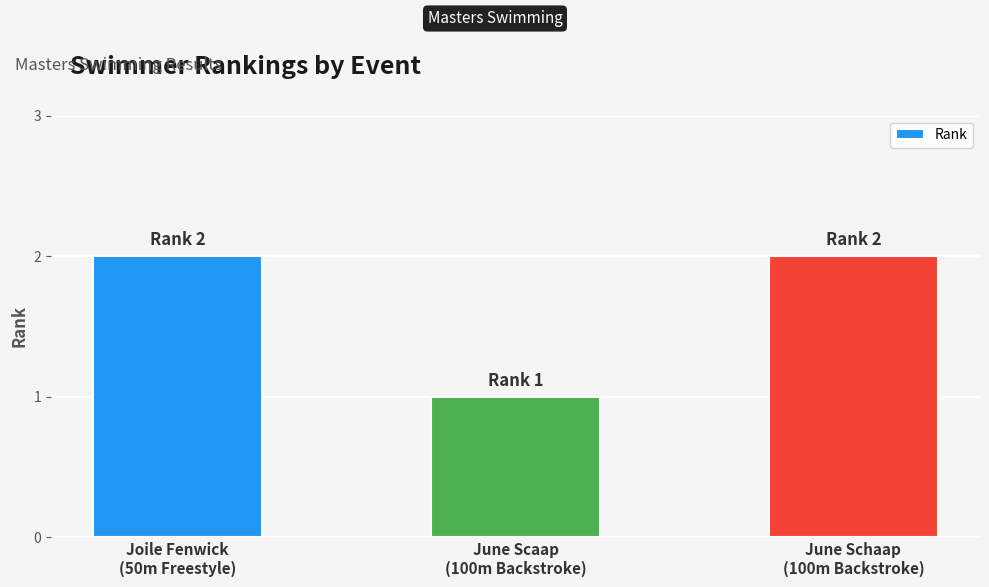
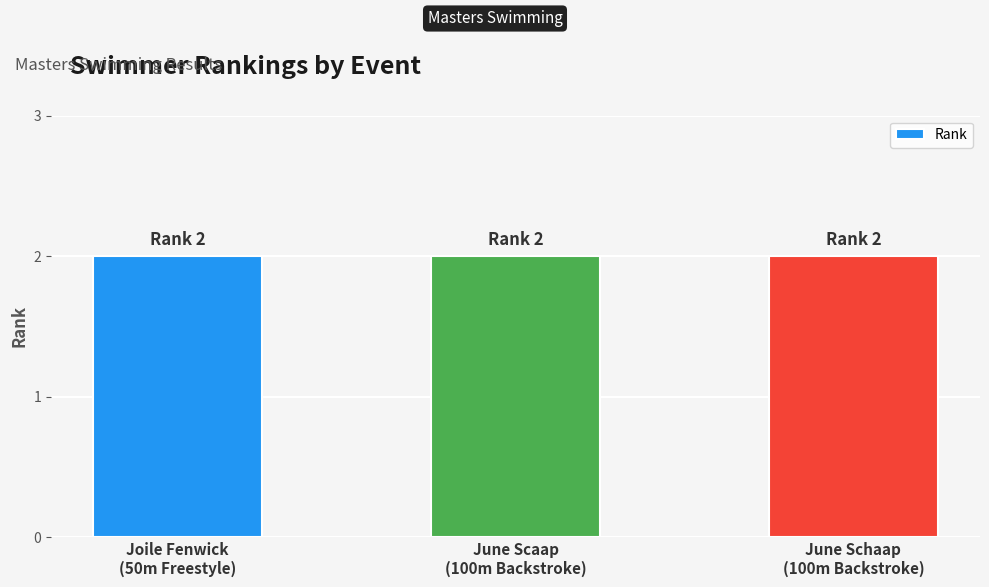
  {
    "Joile Fenwick (50m Freestyle)": 2,
-   "June Scaap (100m Backstroke)": 1,
+   "June Scaap (100m Backstroke)": 2,
    "June Schaap (100m Backstroke)": 2
  }
